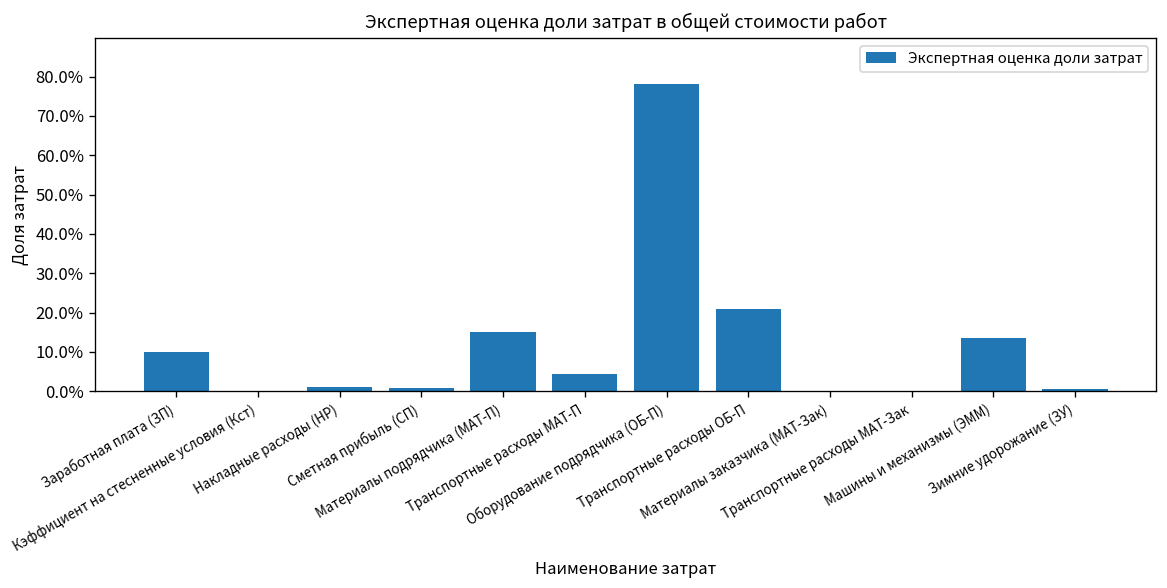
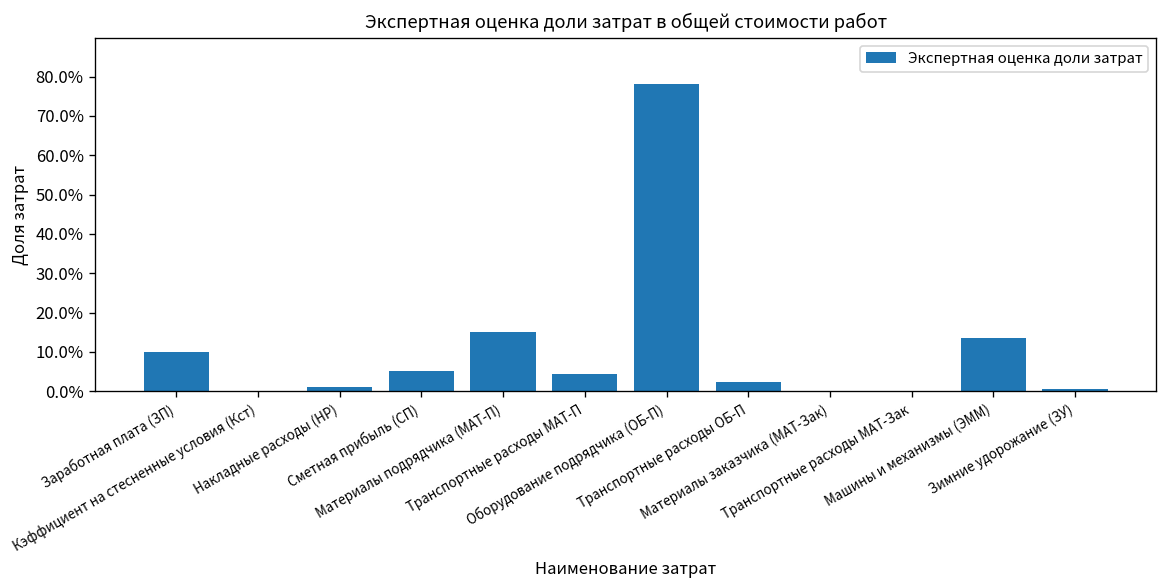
  {
    "Заработная плата (ЗП)": "10%",
    "Накладные расходы (НР)": "1%",
-   "Сметная прибыль (СП)": "1%",
+   "Сметная прибыль (СП)": "5%",
    "Материалы подрядчика (МАТ-П)": "15%",
    "Транспортные расходы МАТ-П": "4%",
    "Оборудование подрядчика (ОБ-П)": "78%",
-   "Транспортные расходы ОБ-П": "21%",
+   "Транспортные расходы ОБ-П": "2%",
    "Материалы заказчика (МАТ-Зак)": "0%",
    "Транспортные расходы МАТ-Зак": "0%",
    "Машины и механизмы (ЭММ)": "13%"
  }
